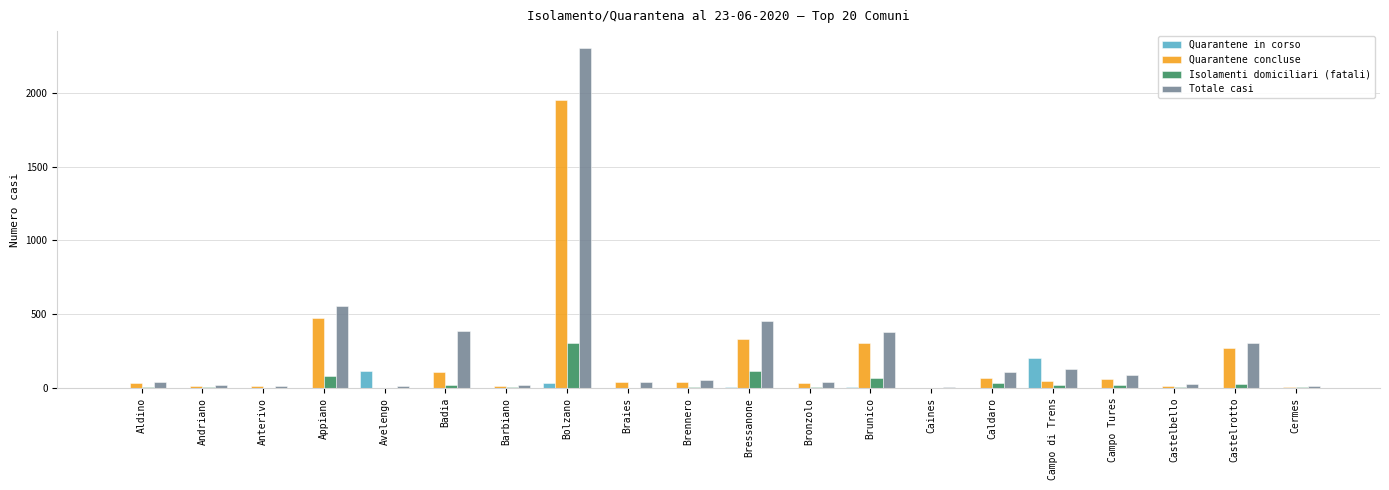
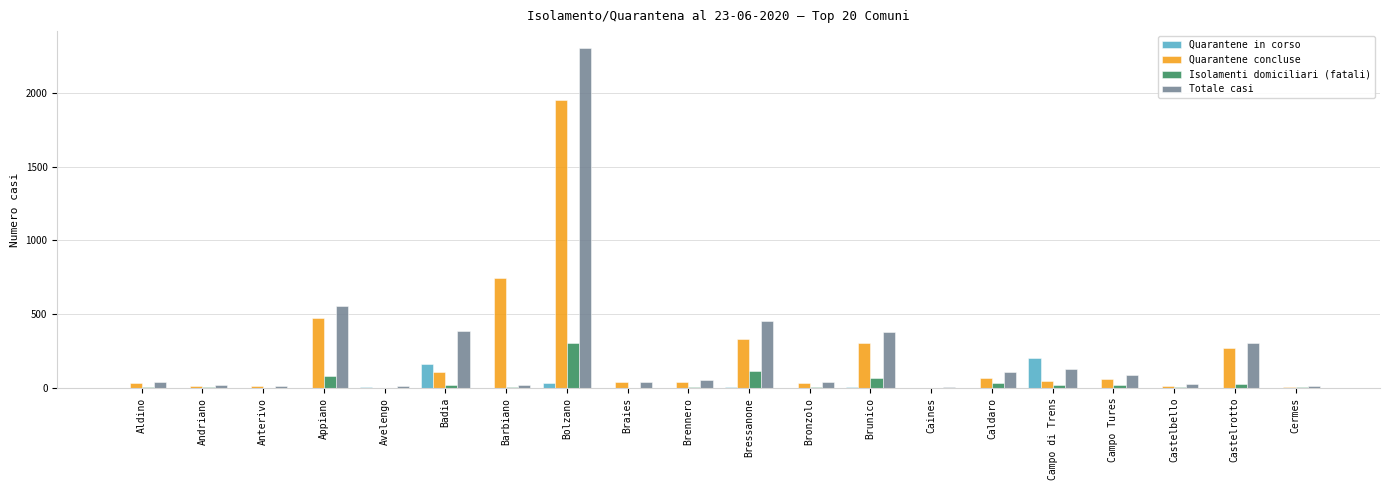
  {
    "Quarantene in corso": {
      "Aldino": 0,
      "Andriano": 0,
      "Anterivo": 0,
-     "Avelengo": 120,
-     "Badia": 0,
+     "Avelengo": 10,
+     "Badia": 160,
      "Barbiano": 0,
      "Bolzano": 30,
      "Braies": 0,
      "Brennero": 0,
      "Bronzolo": 0,
      "Caines": 0,
      "Caldaro": 0,
      "Campo di Trens": 210,
      "Campo Tures": 0,
      "Castelbello": 0,
      "Cermes": 0
    },
    "Quarantene concluse": {
      "Aldino": 40,
      "Appiano": 470,
      "Badia": 110,
-     "Barbiano": 20,
+     "Barbiano": 750,
      "Bolzano": 1950,
      "Braies": 40,
      "Brennero": 40,
      "Bressanone": 330,
      "Bronzolo": 30,
      "Brunico": 310,
      "Caldaro": 70,
      "Campo di Trens": 50,
      "Campo Tures": 60,
      "Castelrotto": 270
    },
    "Isolamenti domiciliari (fatali)": {
      "Anterivo": 0,
      "Appiano": 80,
      "Badia": 20,
      "Bolzano": 310,
      "Bressanone": 120,
      "Brunico": 70,
      "Caldaro": 40,
      "Campo di Trens": 20,
      "Campo Tures": 20,
      "Castelrotto": 30
    },
    "Totale casi": {
      "Aldino": 40,
      "Andriano": 20,
      "Appiano": 560,
      "Badia": 390,
      "Barbiano": 20,
      "Bolzano": 2300,
      "Braies": 40,
      "Brennero": 50,
      "Bressanone": 450,
      "Bronzolo": 40,
      "Brunico": 380,
      "Caldaro": 110,
      "Campo di Trens": 130,
      "Campo Tures": 90,
      "Castelbello": 20,
      "Castelrotto": 300
    }
  }
